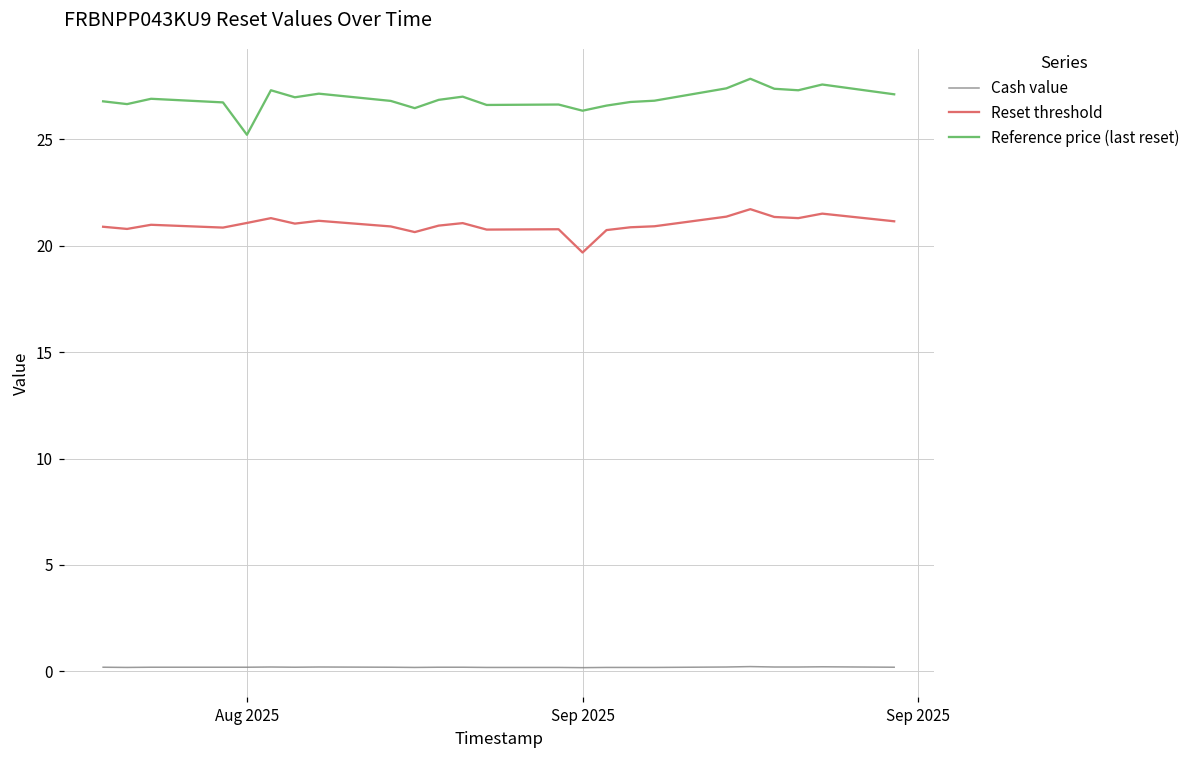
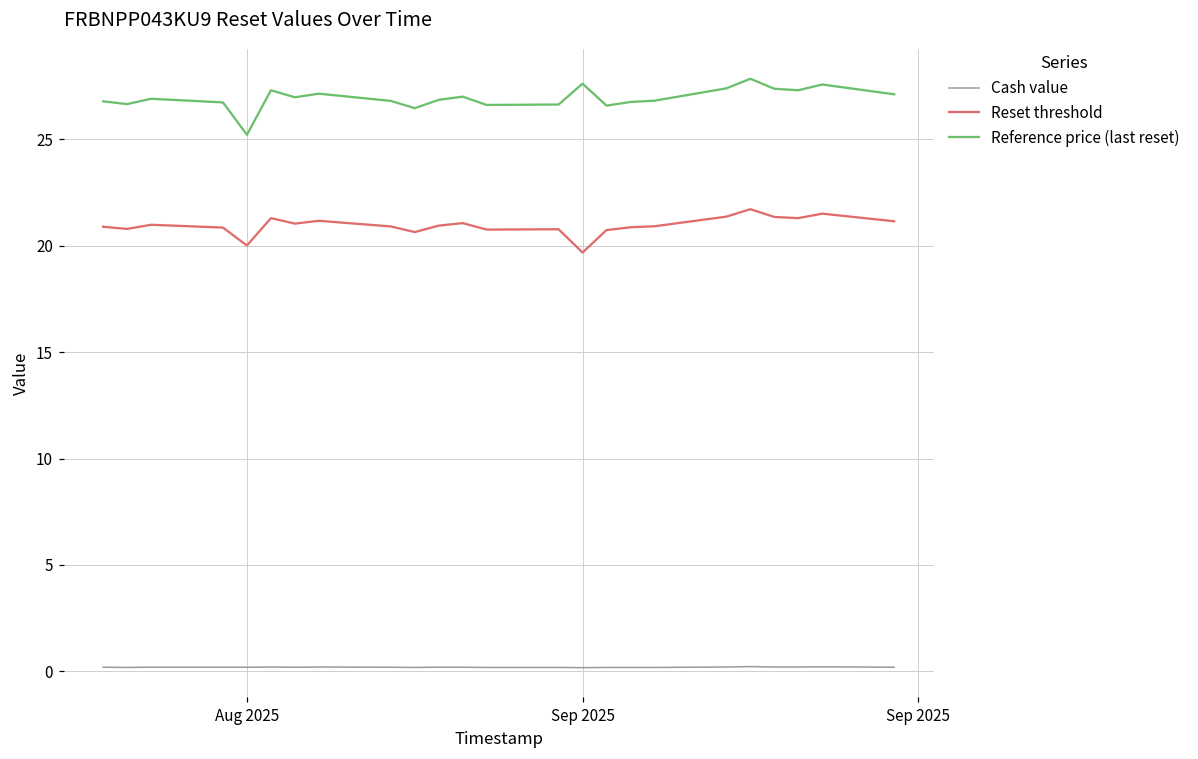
  {
    "Cash value": {
      "Aug 2025": 0.2,
      "Sep 2025": 0.2
    },
    "Reset threshold": {
-     "Aug 2025": 21.1,
+     "Aug 2025": 20.0,
      "Sep 2025": 19.7
    },
    "Reference price (last reset)": {
      "Aug 2025": 25.2,
-     "Sep 2025": 26.3
+     "Sep 2025": 27.6
    }
  }
